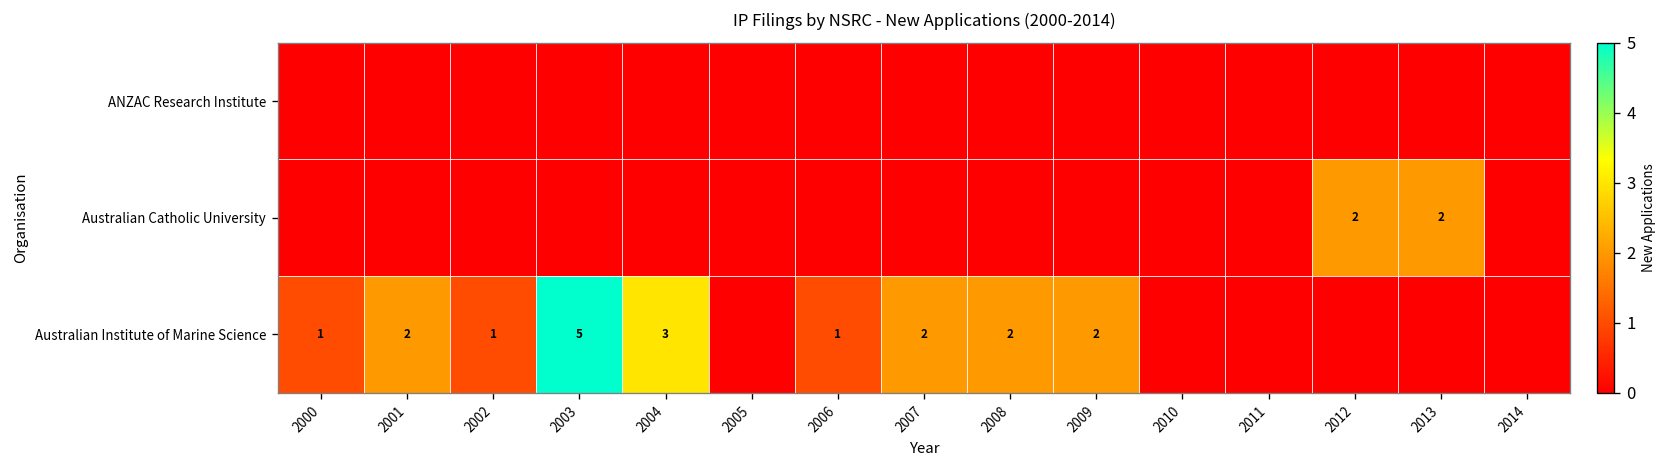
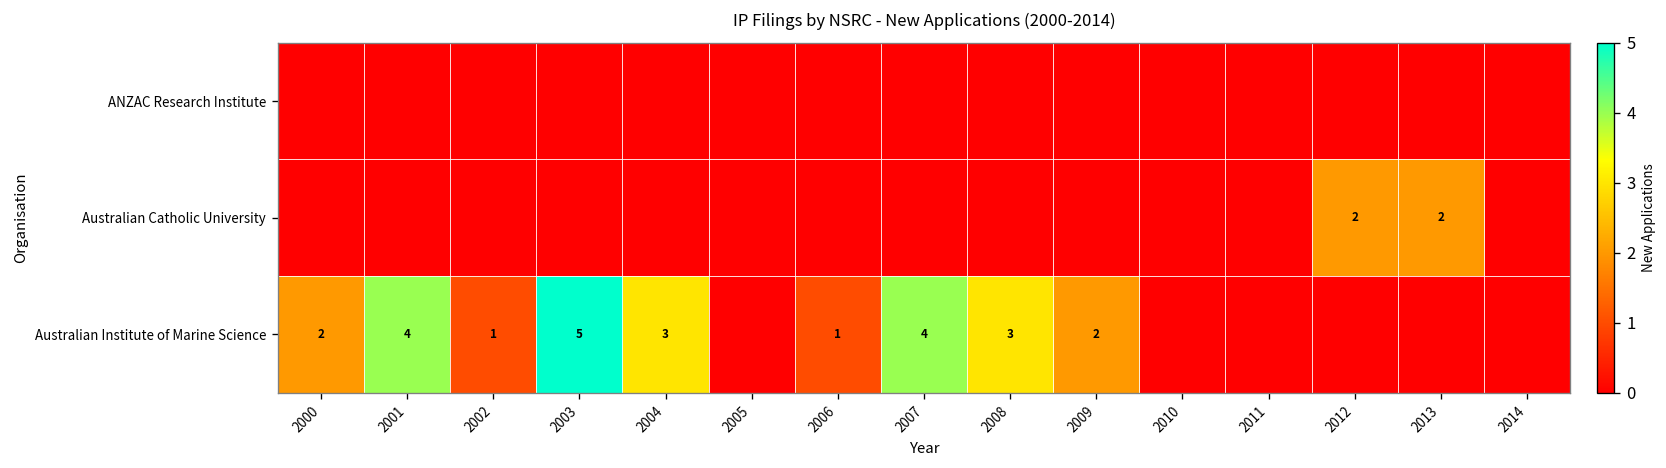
  {
    "Australian Catholic University": {
      "2012": 2,
      "2013": 2
    },
    "Australian Institute of Marine Science": {
-     "2000": 1,
-     "2001": 2,
+     "2000": 2,
+     "2001": 4,
      "2002": 1,
      "2003": 5,
      "2004": 3,
      "2006": 1,
-     "2007": 2,
-     "2008": 2,
+     "2007": 4,
+     "2008": 3,
      "2009": 2
    }
  }
